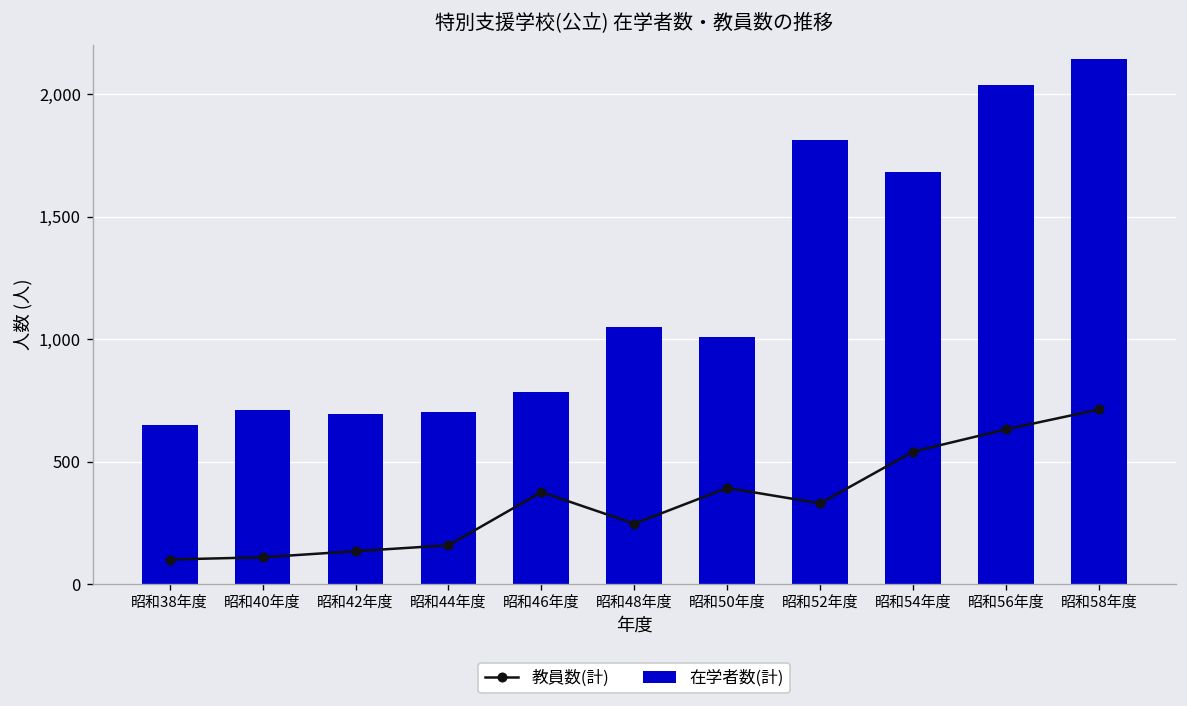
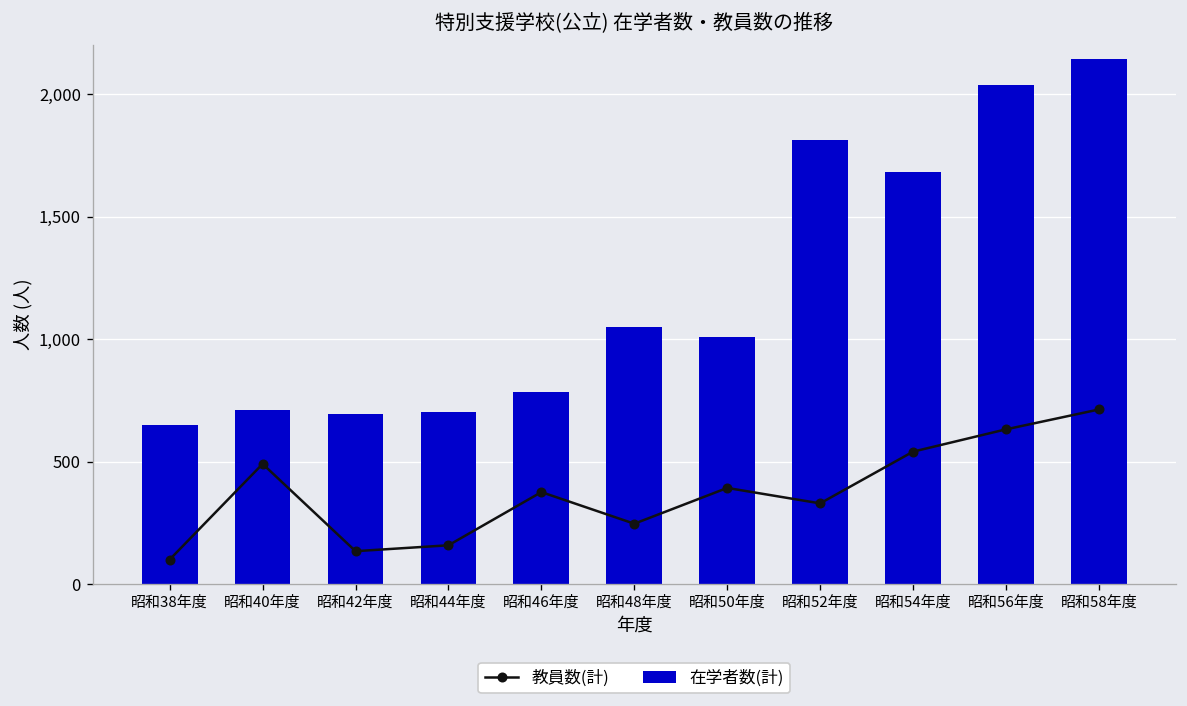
  {
    "教員数(計)": {
      "昭和38年度": "100",
-     "昭和40年度": "110",
+     "昭和40年度": "490",
      "昭和42年度": "140",
      "昭和44年度": "160",
      "昭和46年度": "380",
      "昭和48年度": "250",
      "昭和50年度": "390",
      "昭和52年度": "330",
      "昭和54年度": "540",
      "昭和56年度": "630",
      "昭和58年度": "710"
    },
    "在学者数(計)": {
      "昭和38年度": "650",
      "昭和40年度": "710",
      "昭和42年度": "690",
      "昭和44年度": "700",
      "昭和46年度": "790",
      "昭和48年度": "1,050",
      "昭和50年度": "1,010",
      "昭和52年度": "1,810",
      "昭和54年度": "1,680",
      "昭和56年度": "2,040",
      "昭和58年度": "2,140"
    }
  }
